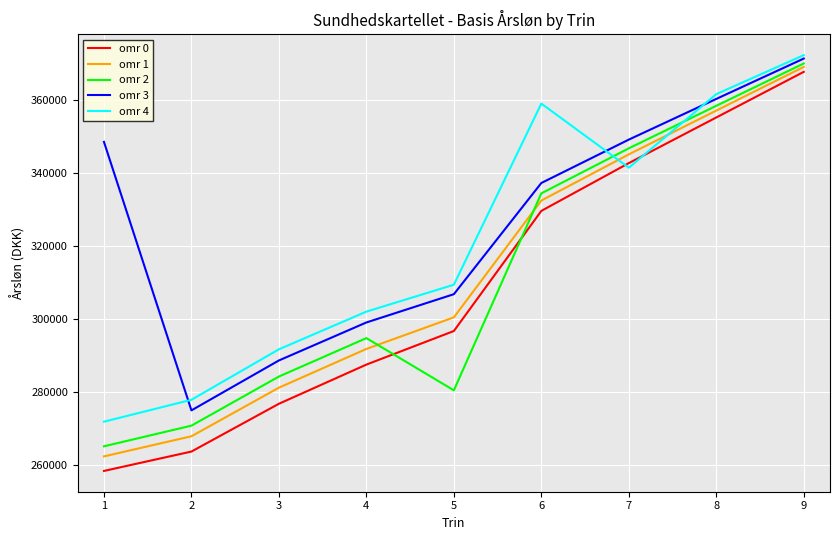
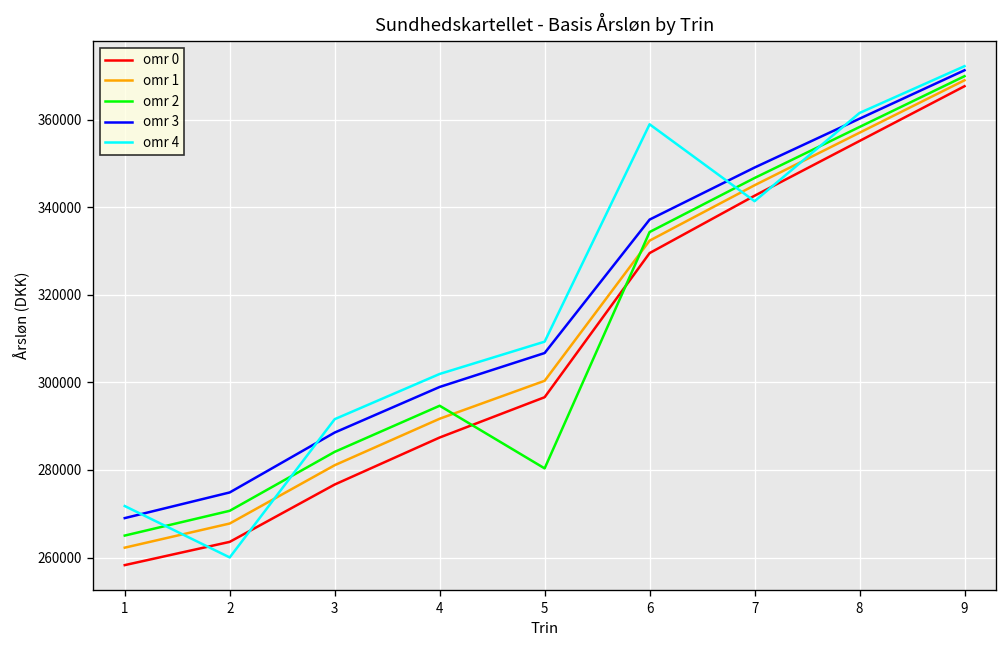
  {
    "omr 0": {
      "1": 258000,
      "2": 264000,
      "3": 277000,
      "4": 287000,
      "5": 297000,
      "6": 330000,
      "7": 343000,
      "8": 355000,
      "9": 368000
    },
    "omr 1": {
      "1": 262000,
      "2": 268000,
      "3": 281000,
      "4": 292000,
      "5": 300000,
      "6": 332000,
      "7": 345000,
      "8": 357000,
      "9": 369000
    },
    "omr 2": {
      "1": 265000,
      "2": 271000,
      "3": 284000,
      "4": 295000,
      "5": 280000,
      "6": 334000,
      "7": 347000,
      "8": 358000,
      "9": 370000
    },
    "omr 3": {
-     "1": 348000,
+     "1": 269000,
      "2": 275000,
      "3": 289000,
      "4": 299000,
      "5": 307000,
      "6": 337000,
      "7": 349000,
      "8": 360000,
      "9": 371000
    },
    "omr 4": {
      "1": 272000,
-     "2": 278000,
+     "2": 260000,
      "3": 292000,
      "4": 302000,
      "5": 309000,
      "6": 359000,
      "7": 341000,
      "8": 362000,
      "9": 372000
    }
  }
